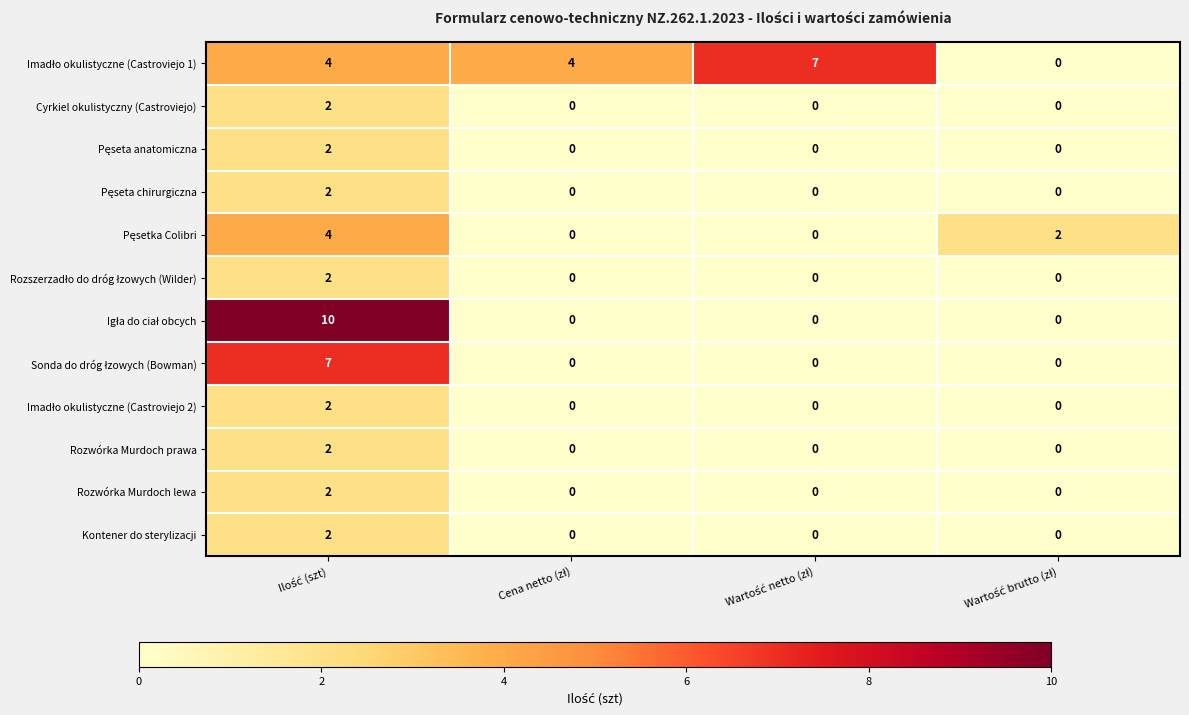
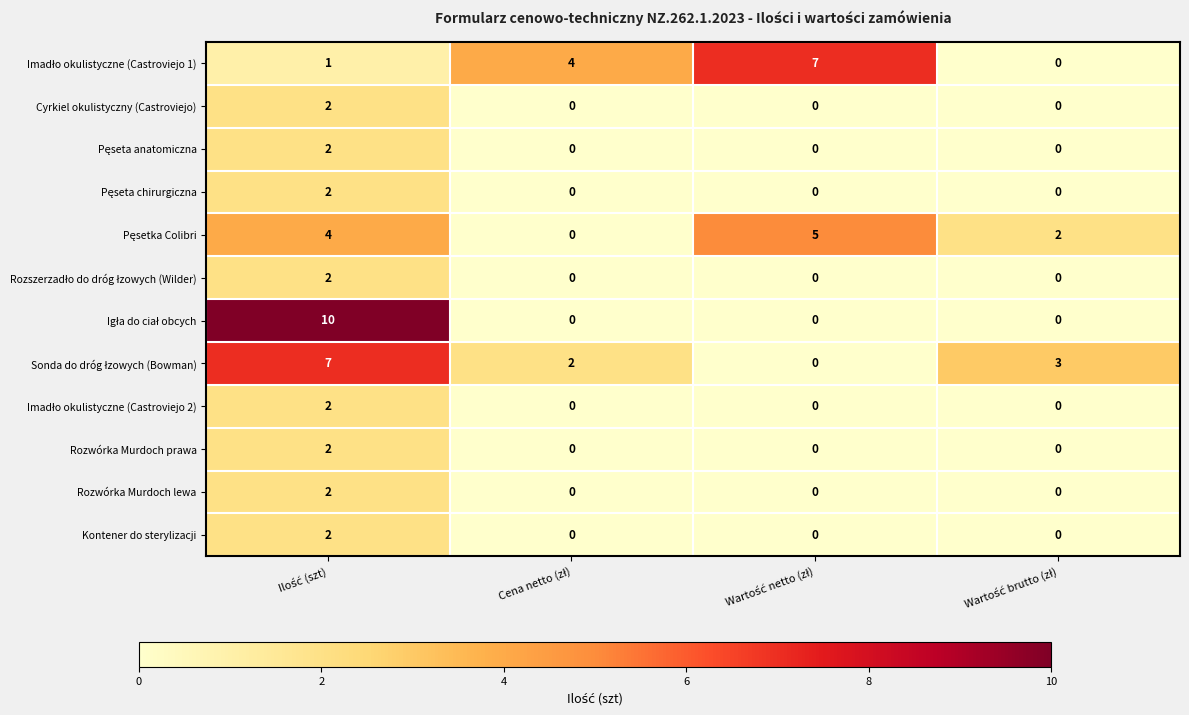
  {
    "Imadło okulistyczne (Castroviejo 1)": {
-     "Ilość (szt)": 4,
+     "Ilość (szt)": 1,
      "Cena netto (zł)": 4,
      "Wartość netto (zł)": 7,
      "Wartość brutto (zł)": 0
    },
    "Cyrkiel okulistyczny (Castroviejo)": {
      "Ilość (szt)": 2,
      "Cena netto (zł)": 0,
      "Wartość netto (zł)": 0,
      "Wartość brutto (zł)": 0
    },
    "Pęseta anatomiczna": {
      "Ilość (szt)": 2,
      "Cena netto (zł)": 0,
      "Wartość netto (zł)": 0,
      "Wartość brutto (zł)": 0
    },
    "Pęseta chirurgiczna": {
      "Ilość (szt)": 2,
      "Cena netto (zł)": 0,
      "Wartość netto (zł)": 0,
      "Wartość brutto (zł)": 0
    },
    "Pęsetka Colibri": {
      "Ilość (szt)": 4,
      "Cena netto (zł)": 0,
-     "Wartość netto (zł)": 0,
+     "Wartość netto (zł)": 5,
      "Wartość brutto (zł)": 2
    },
    "Rozszerzadło do dróg łzowych (Wilder)": {
      "Ilość (szt)": 2,
      "Cena netto (zł)": 0,
      "Wartość netto (zł)": 0,
      "Wartość brutto (zł)": 0
    },
    "Igła do ciał obcych": {
      "Ilość (szt)": 10,
      "Cena netto (zł)": 0,
      "Wartość netto (zł)": 0,
      "Wartość brutto (zł)": 0
    },
    "Sonda do dróg łzowych (Bowman)": {
      "Ilość (szt)": 7,
-     "Cena netto (zł)": 0,
+     "Cena netto (zł)": 2,
      "Wartość netto (zł)": 0,
-     "Wartość brutto (zł)": 0
+     "Wartość brutto (zł)": 3
    },
    "Imadło okulistyczne (Castroviejo 2)": {
      "Ilość (szt)": 2,
      "Cena netto (zł)": 0,
      "Wartość netto (zł)": 0,
      "Wartość brutto (zł)": 0
    },
    "Rozwórka Murdoch prawa": {
      "Ilość (szt)": 2,
      "Cena netto (zł)": 0,
      "Wartość netto (zł)": 0,
      "Wartość brutto (zł)": 0
    },
    "Rozwórka Murdoch lewa": {
      "Ilość (szt)": 2,
      "Cena netto (zł)": 0,
      "Wartość netto (zł)": 0,
      "Wartość brutto (zł)": 0
    },
    "Kontener do sterylizacji": {
      "Ilość (szt)": 2,
      "Cena netto (zł)": 0,
      "Wartość netto (zł)": 0,
      "Wartość brutto (zł)": 0
    }
  }
